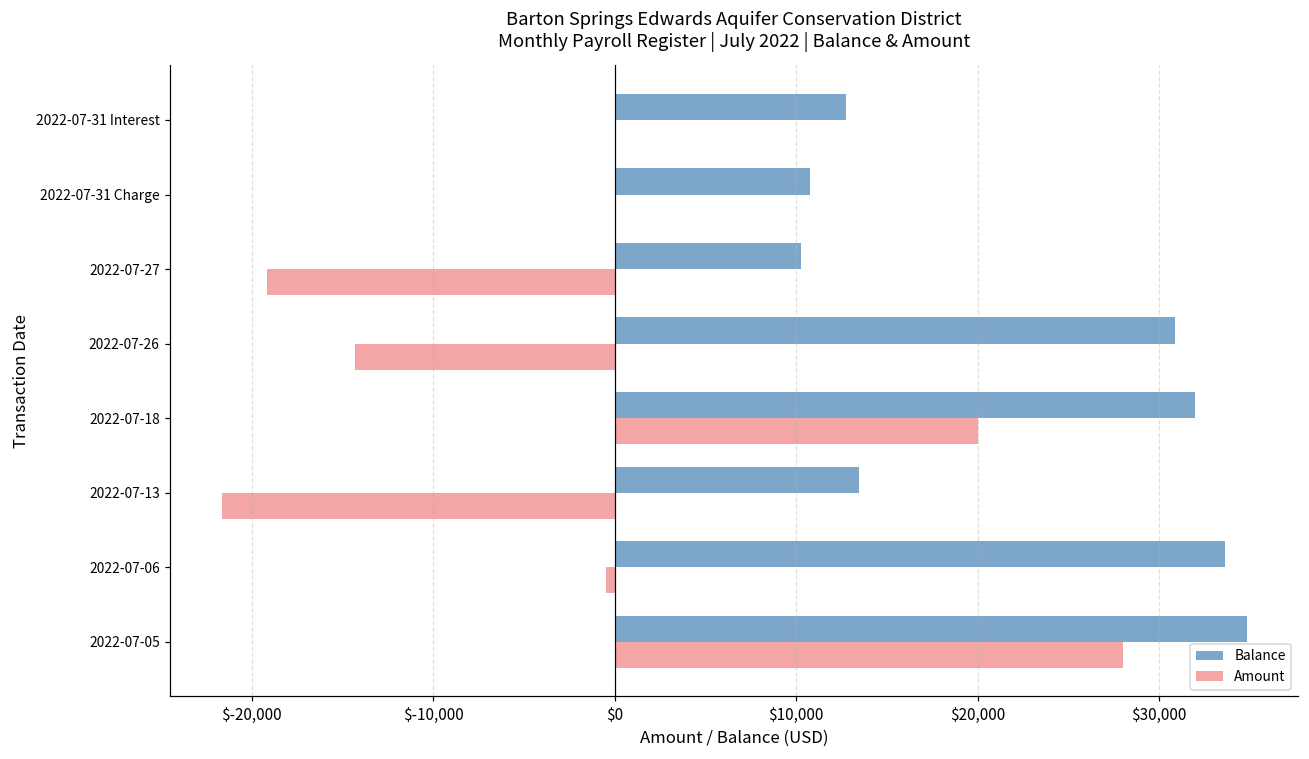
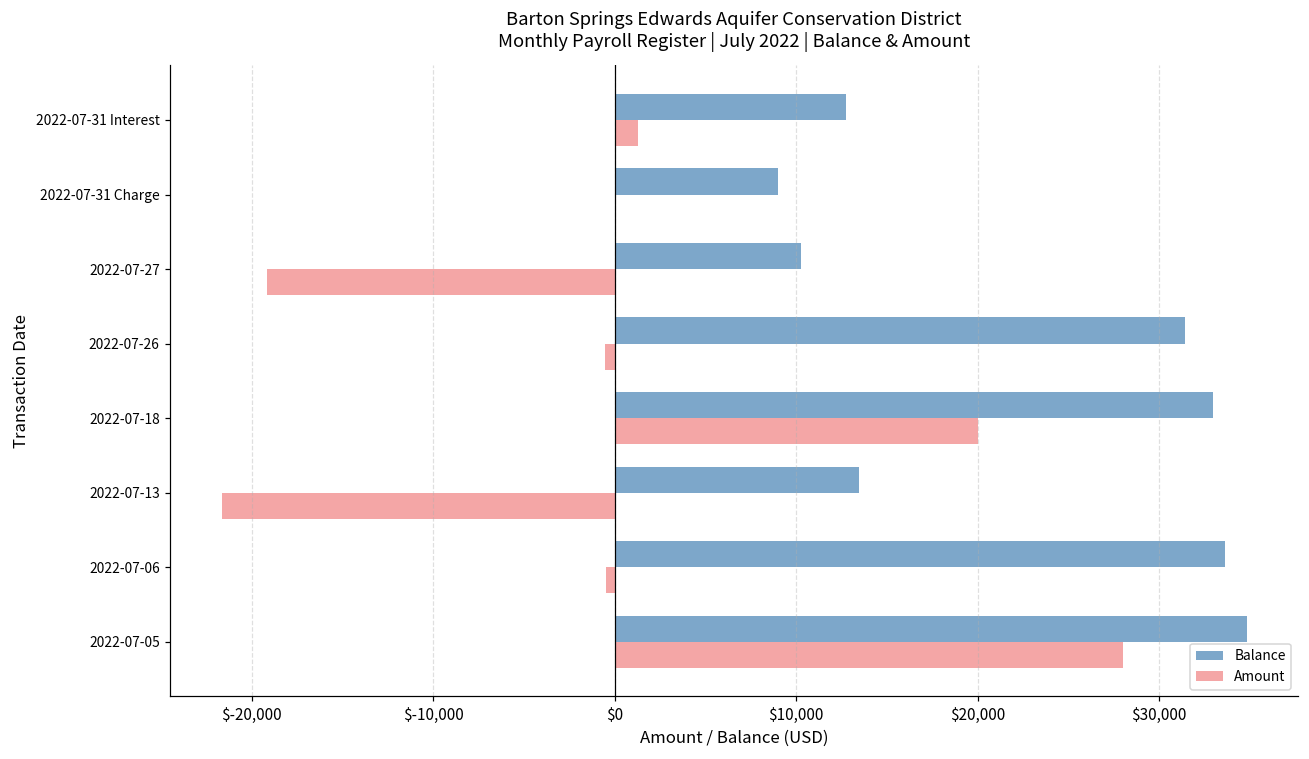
  {
    "Balance": {
      "2022-07-31 Interest": "$12,700",
-     "2022-07-31 Charge": "$10,700",
+     "2022-07-31 Charge": "$9,000",
      "2022-07-27": "$10,300",
-     "2022-07-26": "$30,900",
-     "2022-07-18": "$32,000",
+     "2022-07-26": "$31,400",
+     "2022-07-18": "$33,000",
      "2022-07-13": "$13,500",
      "2022-07-06": "$33,600",
      "2022-07-05": "$34,800"
    },
    "Amount": {
-     "2022-07-31 Interest": "$0",
+     "2022-07-31 Interest": "$1,300",
      "2022-07-27": "$-19,100",
-     "2022-07-26": "$-14,300",
+     "2022-07-26": "$-600",
      "2022-07-18": "$20,000",
      "2022-07-13": "$-21,700",
      "2022-07-06": "$-500",
      "2022-07-05": "$28,000"
    }
  }
